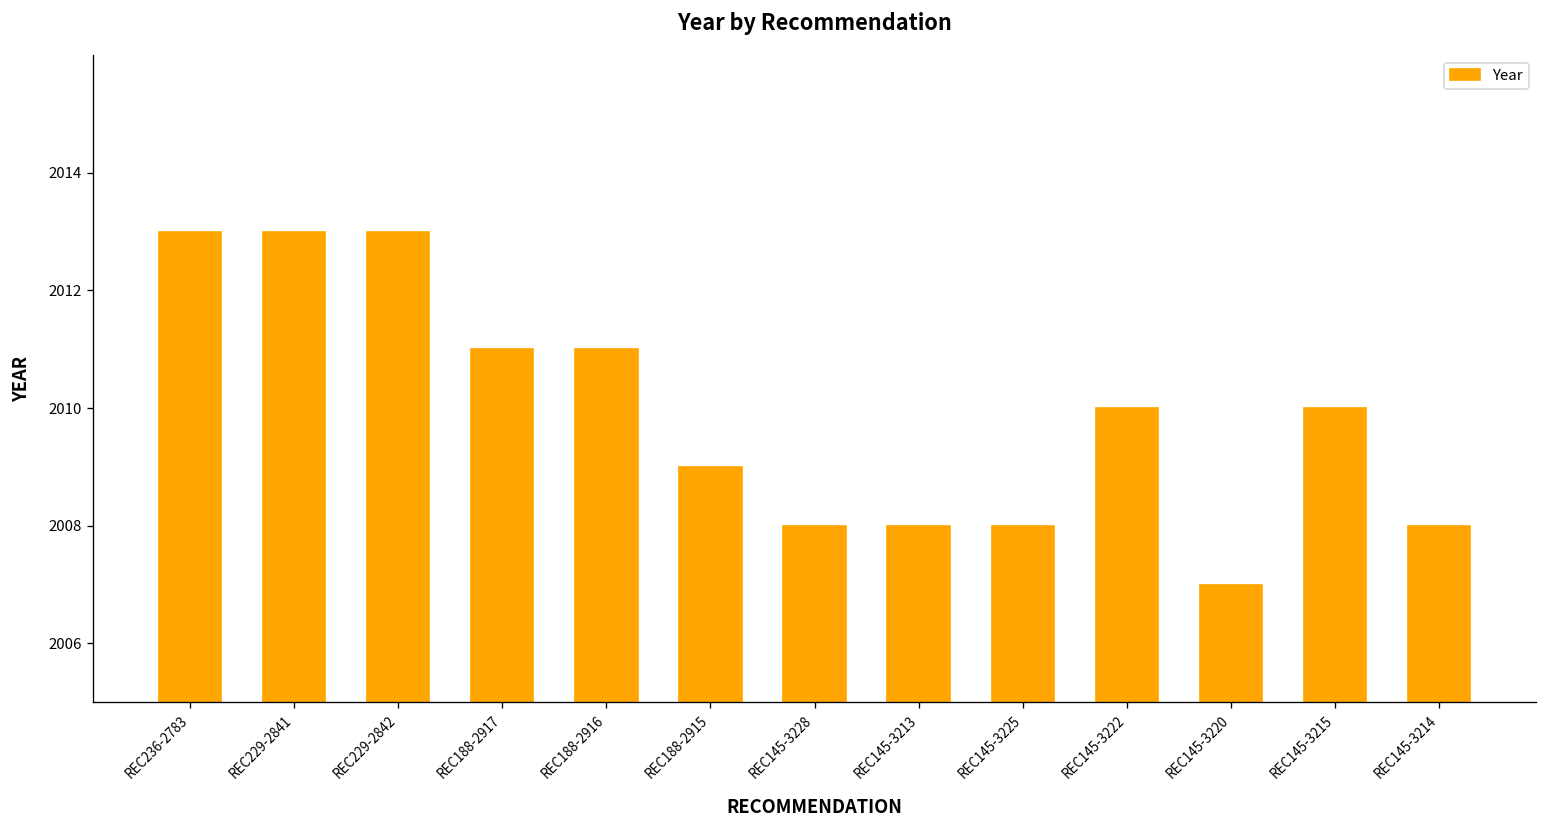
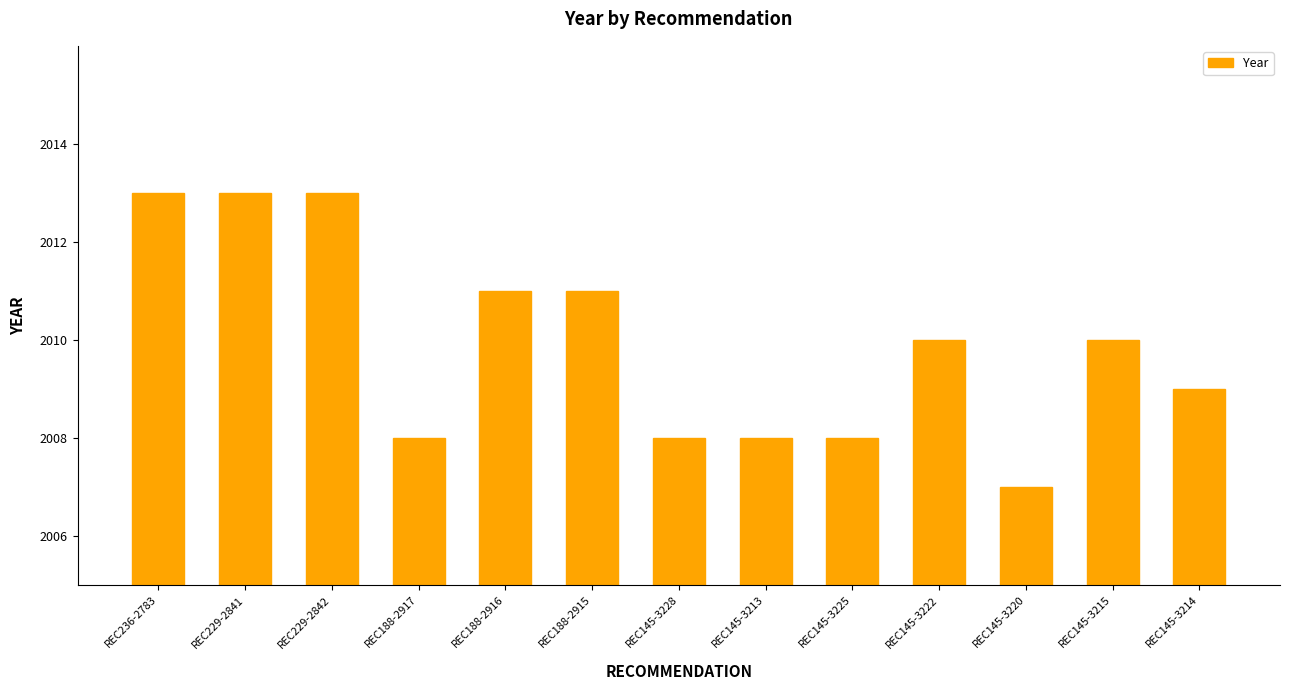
  {
    "REC236-2783": 2013,
    "REC229-2841": 2013,
    "REC229-2842": 2013,
-   "REC188-2917": 2011,
+   "REC188-2917": 2008,
    "REC188-2916": 2011,
-   "REC188-2915": 2009,
+   "REC188-2915": 2011,
    "REC145-3228": 2008,
    "REC145-3213": 2008,
    "REC145-3225": 2008,
    "REC145-3222": 2010,
    "REC145-3220": 2007,
    "REC145-3215": 2010,
-   "REC145-3214": 2008
+   "REC145-3214": 2009
  }
